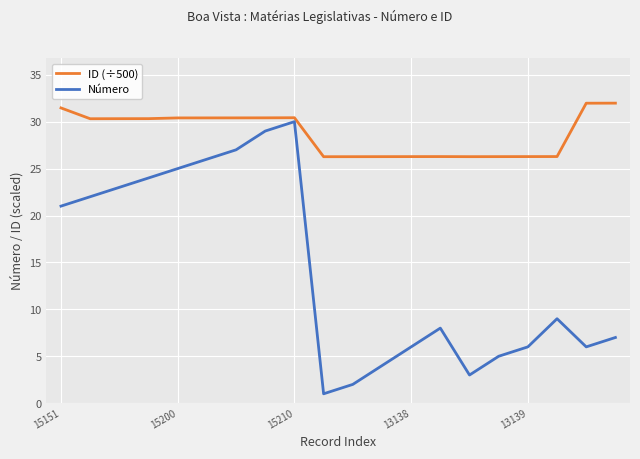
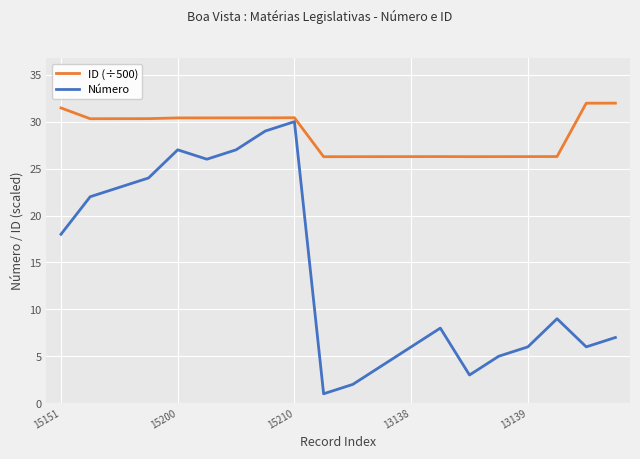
  {
    "ID (÷500)": {
      "15151": 31,
      "15200": 30,
      "15210": 30,
      "13138": 26,
      "13139": 26
    },
    "Número": {
-     "15151": 21,
-     "15200": 25,
+     "15151": 18,
+     "15200": 27,
      "15210": 30,
      "13138": 6,
      "13139": 6
    }
  }
